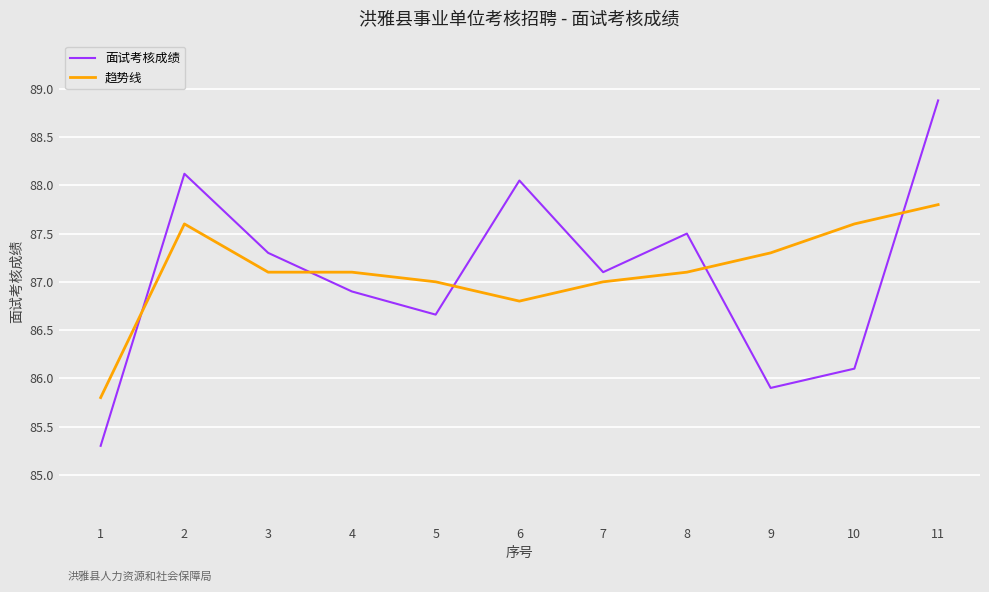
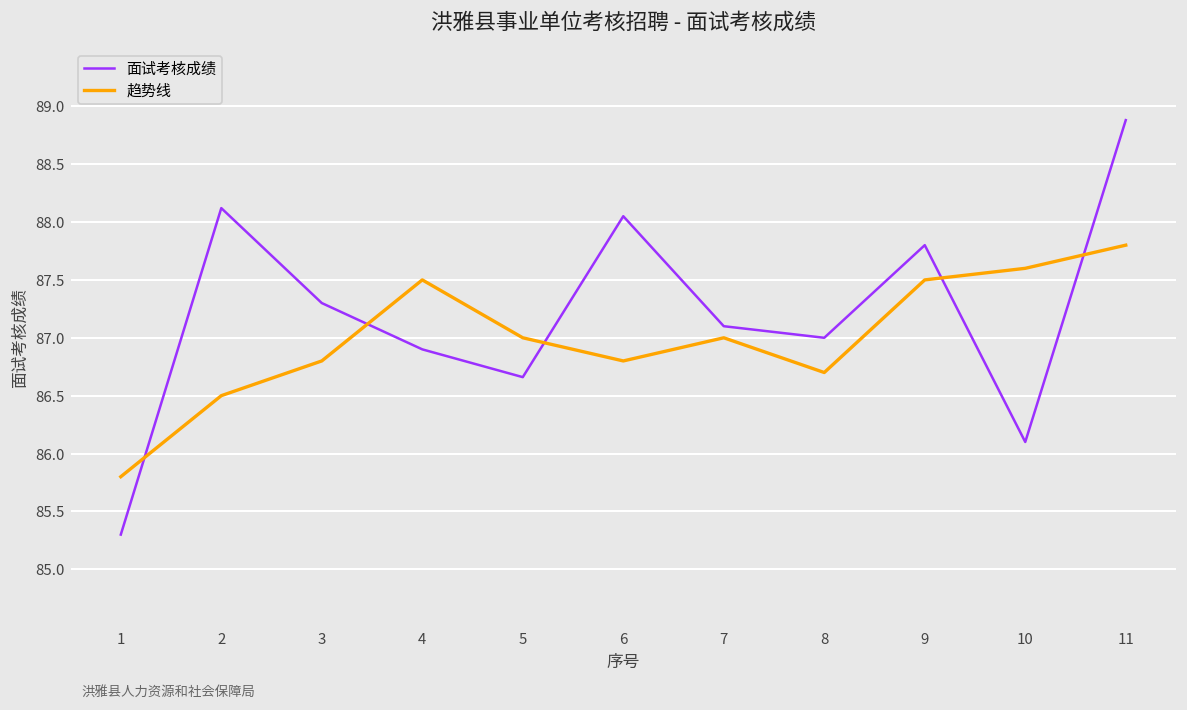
  {
    "面试考核成绩": {
      "1": 85.3,
      "2": 88.1,
      "3": 87.3,
      "4": 86.9,
      "5": 86.7,
      "6": 88.1,
      "7": 87.1,
-     "8": 87.5,
-     "9": 85.9,
+     "8": 87.0,
+     "9": 87.8,
      "10": 86.1,
      "11": 88.9
    },
    "趋势线": {
      "1": 85.8,
-     "2": 87.6,
-     "3": 87.1,
-     "4": 87.1,
+     "2": 86.5,
+     "3": 86.8,
+     "4": 87.5,
      "5": 87.0,
      "6": 86.8,
      "7": 87.0,
-     "8": 87.1,
-     "9": 87.3,
+     "8": 86.7,
+     "9": 87.5,
      "10": 87.6,
      "11": 87.8
    }
  }
